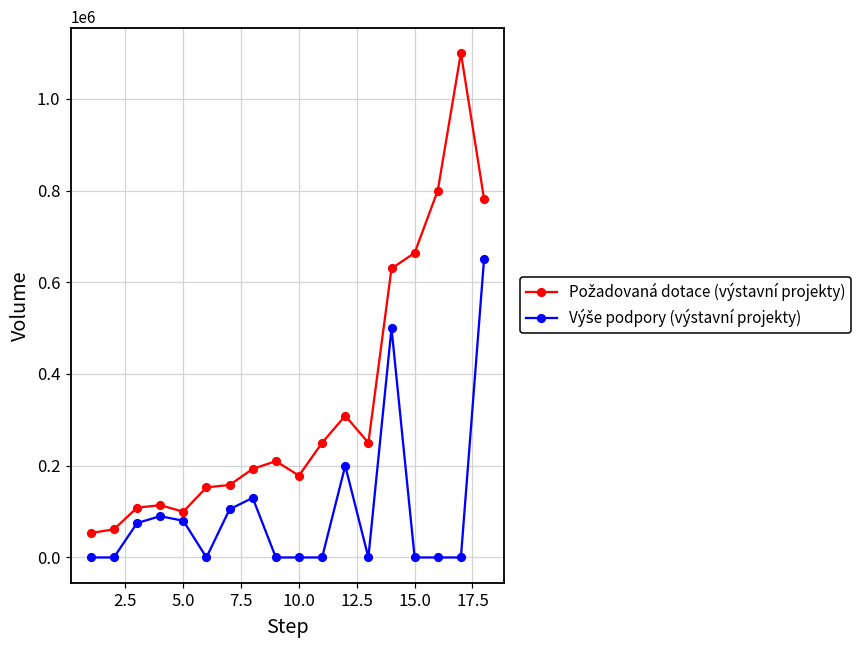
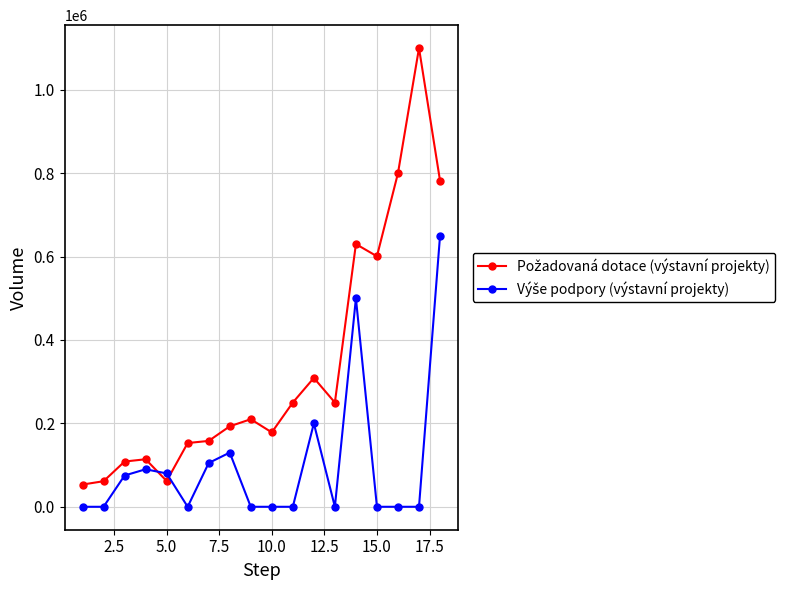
  {
    "Požadovaná dotace (výstavní projekty)": {
-     "5.0": 100000,
+     "5.0": 60000,
      "10.0": 180000,
-     "15.0": 660000
+     "15.0": 600000
    },
    "Výše podpory (výstavní projekty)": {
      "5.0": 80000,
      "10.0": 0,
      "15.0": 0
    }
  }
